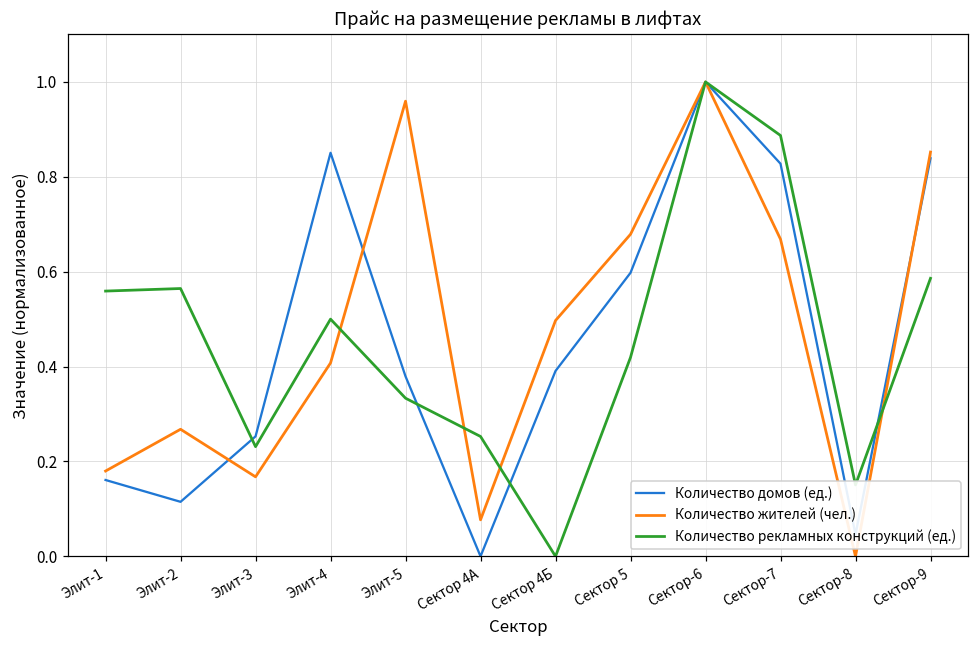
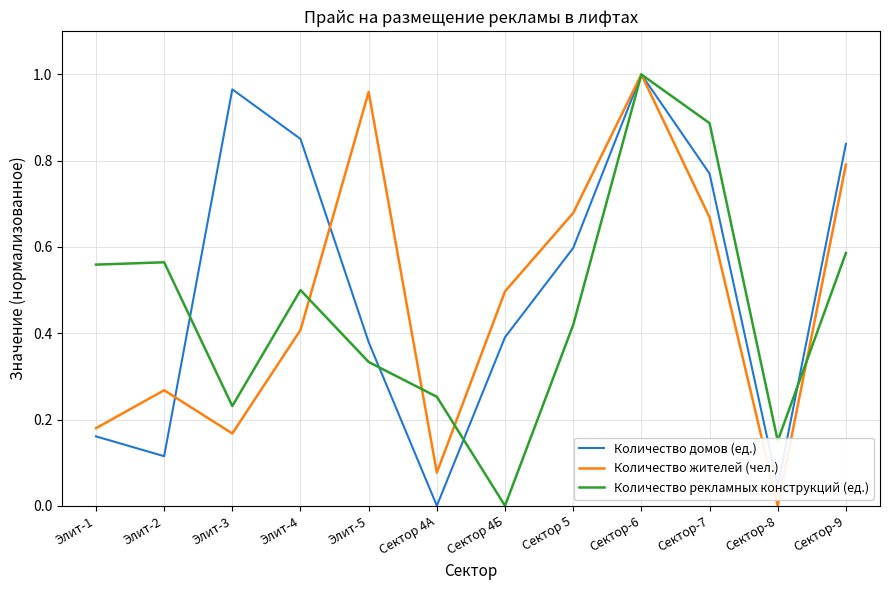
  {
    "Количество домов (ед.)": {
      "Элит-1": 0.16,
      "Элит-2": 0.11,
-     "Элит-3": 0.25,
+     "Элит-3": 0.97,
      "Элит-4": 0.85,
      "Элит-5": 0.38,
      "Сектор 4А": 0.00,
      "Сектор 4Б": 0.39,
      "Сектор 5": 0.60,
-     "Сектор-7": 0.83,
+     "Сектор-7": 0.77,
      "Сектор-9": 0.84
    },
    "Количество жителей (чел.)": {
      "Элит-1": 0.18,
      "Элит-2": 0.27,
      "Элит-3": 0.17,
      "Элит-4": 0.41,
      "Элит-5": 0.96,
      "Сектор 4А": 0.08,
      "Сектор 4Б": 0.50,
      "Сектор 5": 0.68,
      "Сектор-7": 0.67,
      "Сектор-8": 0.00,
-     "Сектор-9": 0.85
+     "Сектор-9": 0.79
    },
    "Количество рекламных конструкций (ед.)": {
      "Элит-1": 0.56,
      "Элит-2": 0.56,
      "Элит-3": 0.23,
      "Элит-4": 0.50,
      "Элит-5": 0.33,
      "Сектор 4А": 0.25,
      "Сектор 4Б": 0.00,
      "Сектор 5": 0.42,
      "Сектор-7": 0.89,
      "Сектор-9": 0.59
    }
  }
